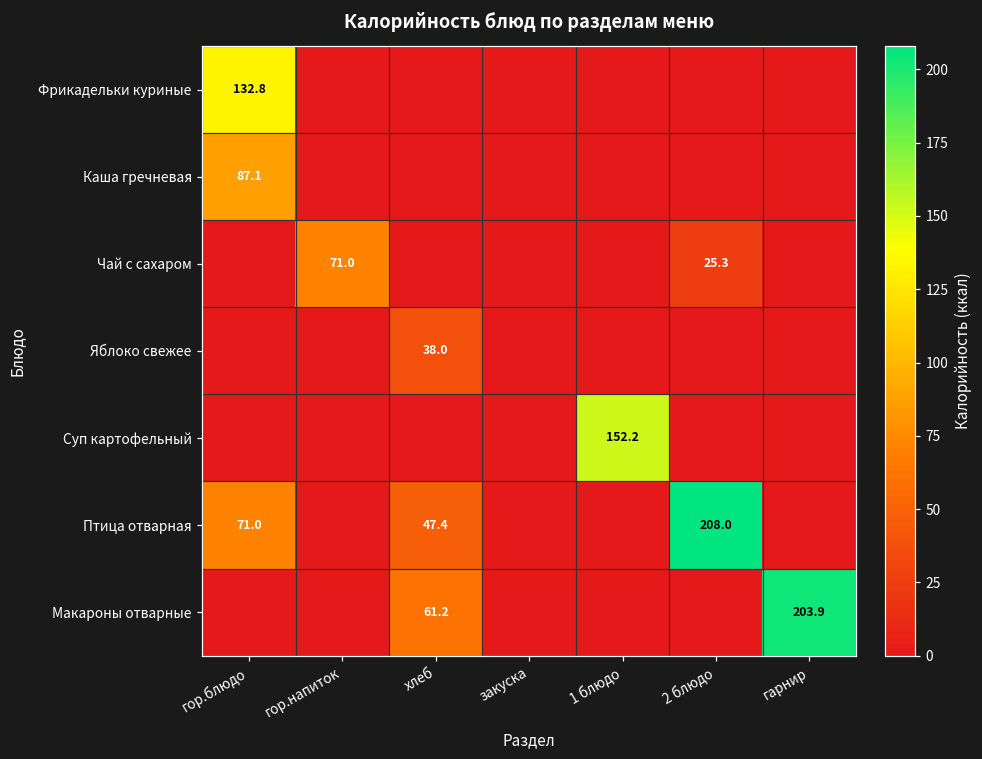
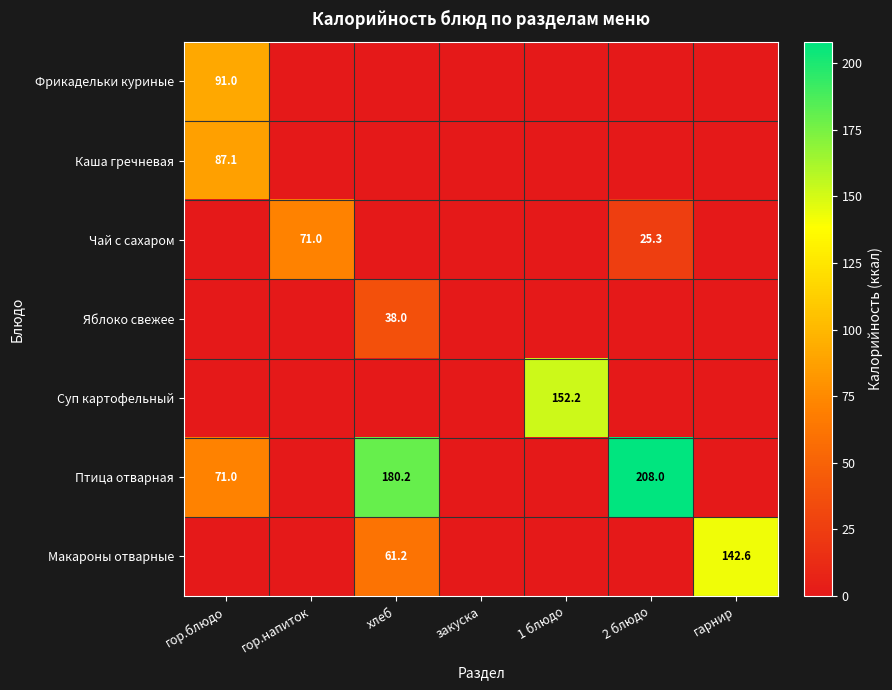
  {
    "Фрикадельки куриные": {
-     "гор.блюдо": 132.8
+     "гор.блюдо": 91.0
    },
    "Каша гречневая": {
      "гор.блюдо": 87.1
    },
    "Чай с сахаром": {
      "гор.напиток": 71.0,
      "2 блюдо": 25.3
    },
    "Яблоко свежее": {
      "хлеб": 38.0
    },
    "Суп картофельный": {
      "1 блюдо": 152.2
    },
    "Птица отварная": {
      "гор.блюдо": 71.0,
-     "хлеб": 47.4,
+     "хлеб": 180.2,
      "2 блюдо": 208.0
    },
    "Макароны отварные": {
      "хлеб": 61.2,
-     "гарнир": 203.9
+     "гарнир": 142.6
    }
  }
